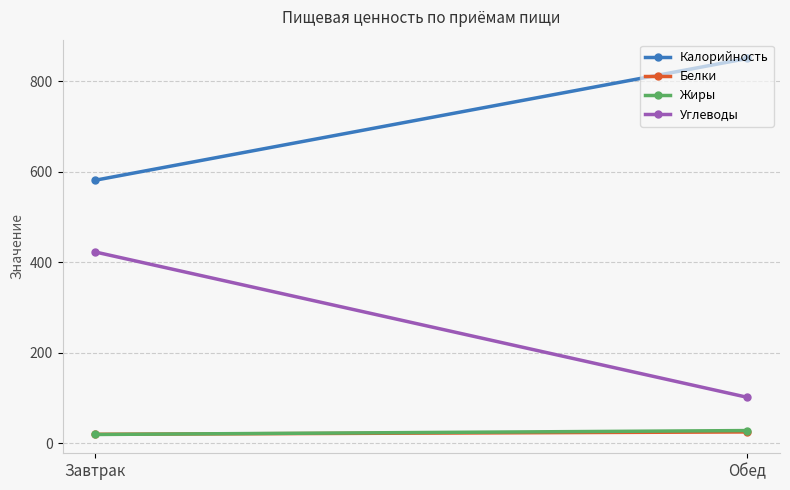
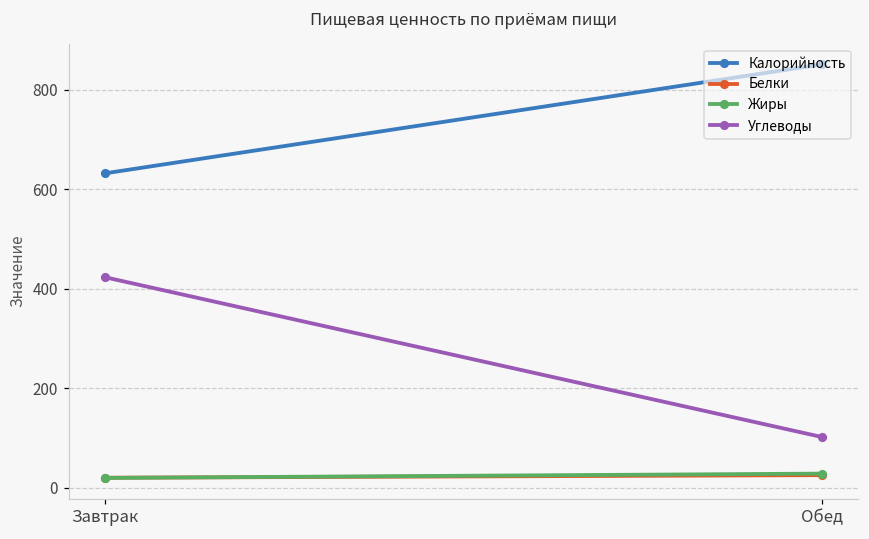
  {
    "Калорийность": {
-     "Завтрак": 580
+     "Завтрак": 630
    },
    "Углеводы": {
      "Завтрак": 420,
      "Обед": 100
    }
  }
